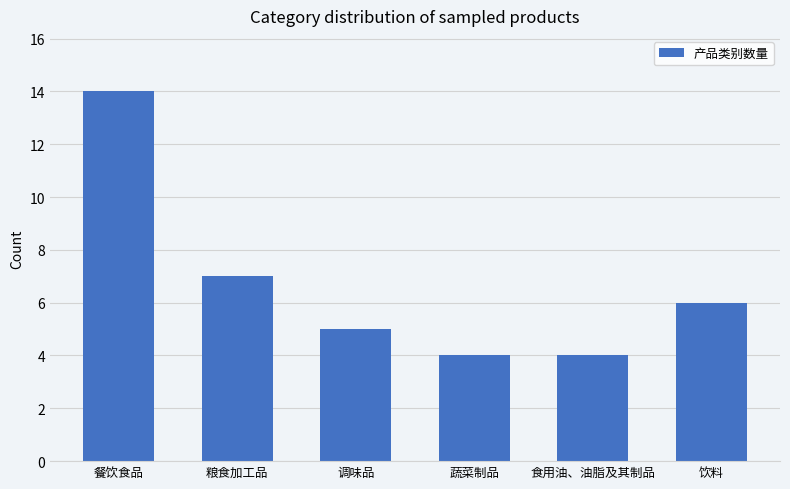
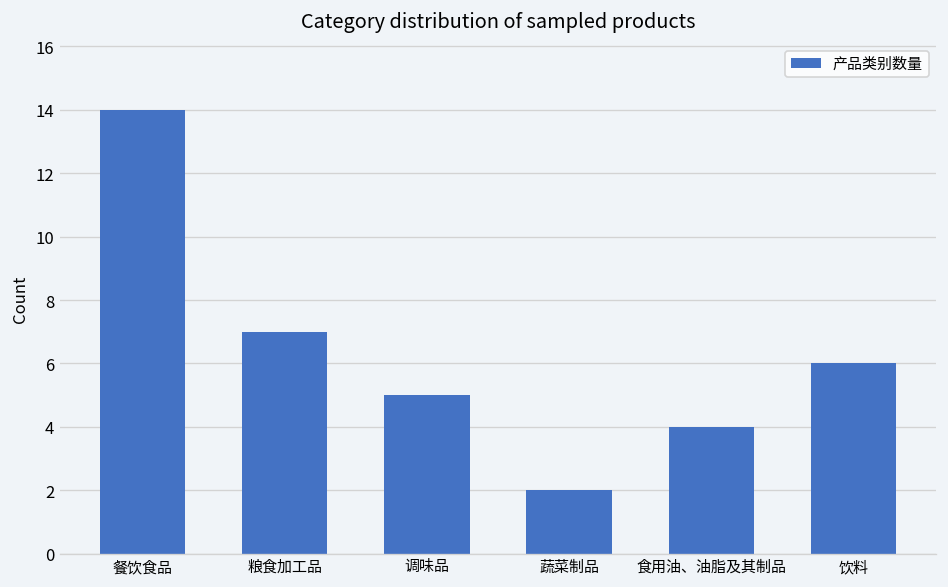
  {
    "餐饮食品": 14,
    "粮食加工品": 7,
    "调味品": 5,
-   "蔬菜制品": 4,
+   "蔬菜制品": 2,
    "食用油、油脂及其制品": 4,
    "饮料": 6
  }
